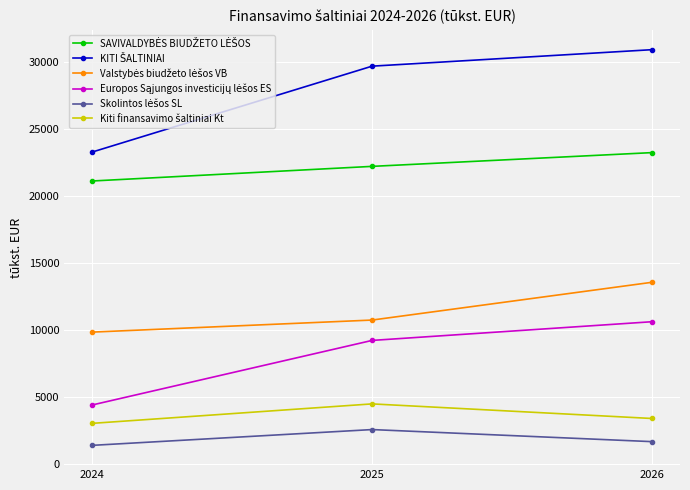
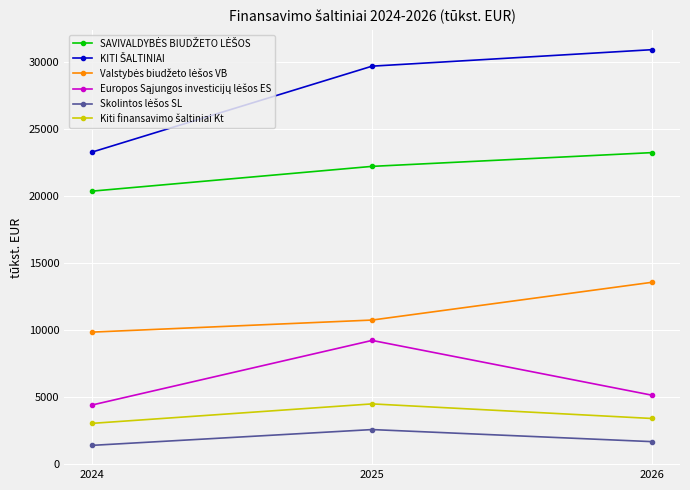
  {
    "SAVIVALDYBĖS BIUDŽETO LĖŠOS": {
-     "2024": 21100,
+     "2024": 20400,
      "2025": 22200,
      "2026": 23200
    },
    "KITI ŠALTINIAI": {
      "2024": 23300,
      "2025": 29700,
      "2026": 30900
    },
    "Valstybės biudžeto lėšos VB": {
      "2024": 9800,
      "2025": 10700,
      "2026": 13600
    },
    "Europos Sąjungos investicijų lėšos ES": {
      "2024": 4400,
      "2025": 9200,
-     "2026": 10600
+     "2026": 5100
    },
    "Skolintos lėšos SL": {
      "2024": 1400,
      "2025": 2600,
      "2026": 1700
    },
    "Kiti finansavimo šaltiniai Kt": {
      "2024": 3000,
      "2025": 4500,
      "2026": 3400
    }
  }
